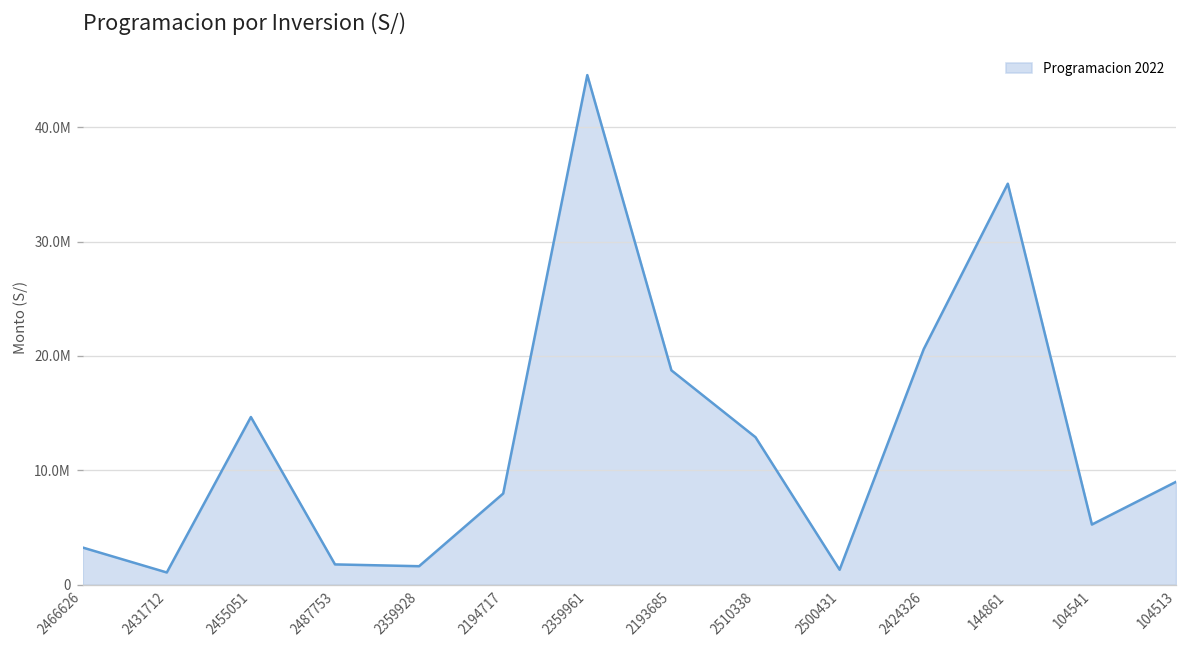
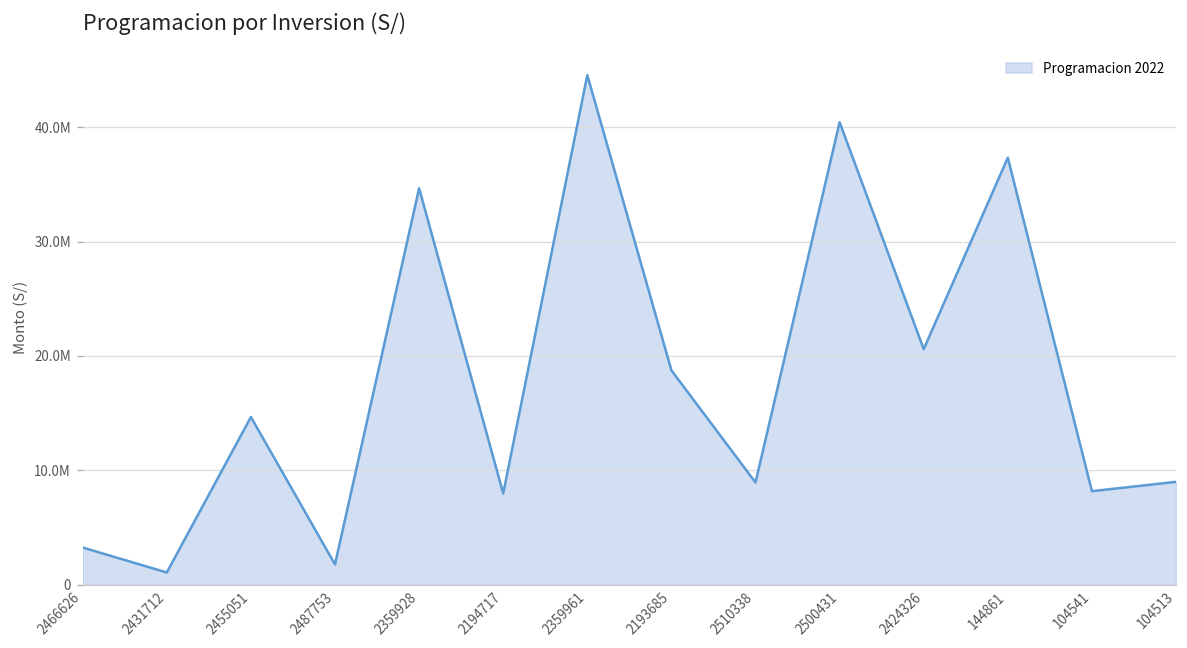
  {
    "2466626": 3000000,
    "2431712": 1000000,
    "2455051": 15000000,
    "2487753": 2000000,
-   "2359928": 2000000,
+   "2359928": 35000000,
    "2194717": 8000000,
    "2359961": 45000000,
    "2193685": 19000000,
-   "2510338": 13000000,
-   "2500431": 1000000,
+   "2510338": 9000000,
+   "2500431": 40000000,
    "2424326": 21000000,
-   "144861": 35000000,
-   "104541": 5000000,
+   "144861": 37000000,
+   "104541": 8000000,
    "104513": 9000000
  }
